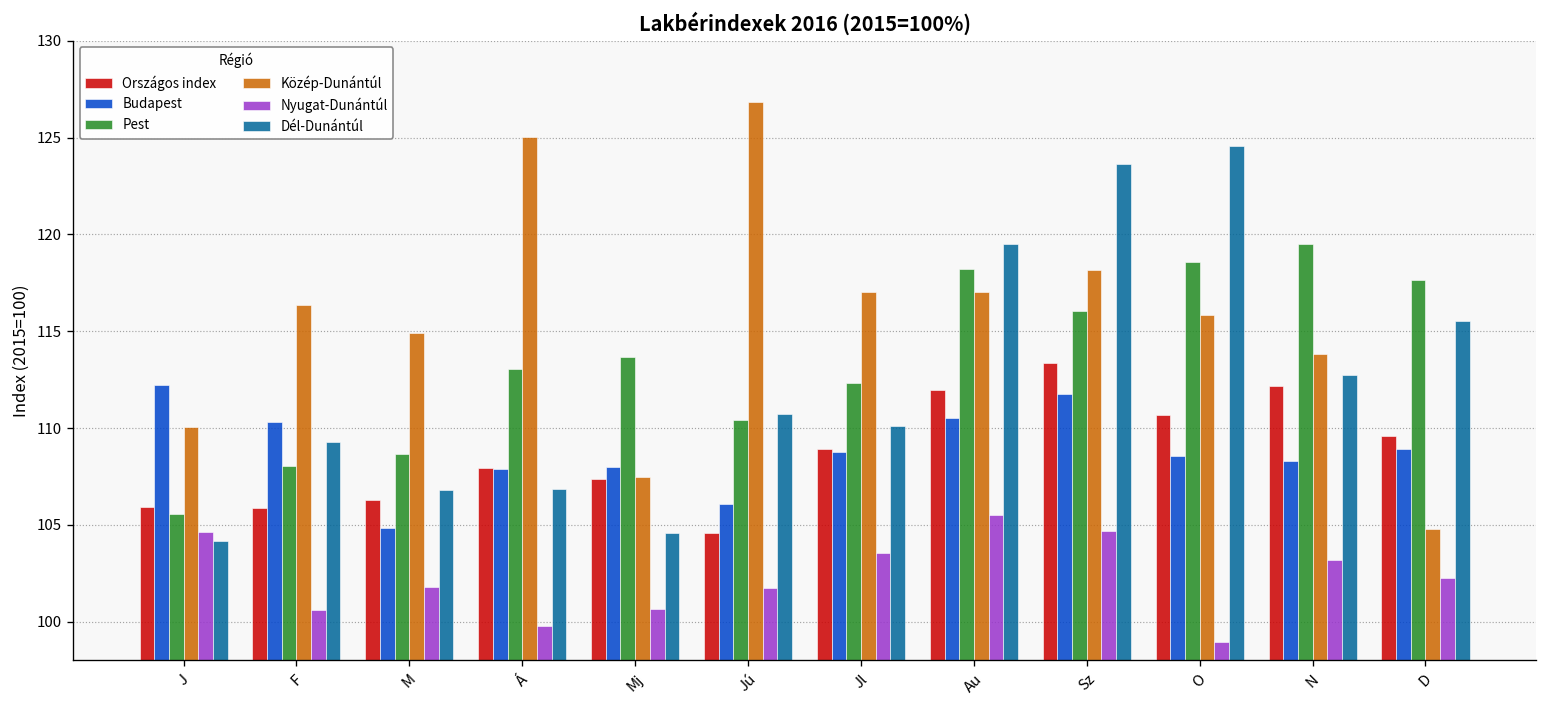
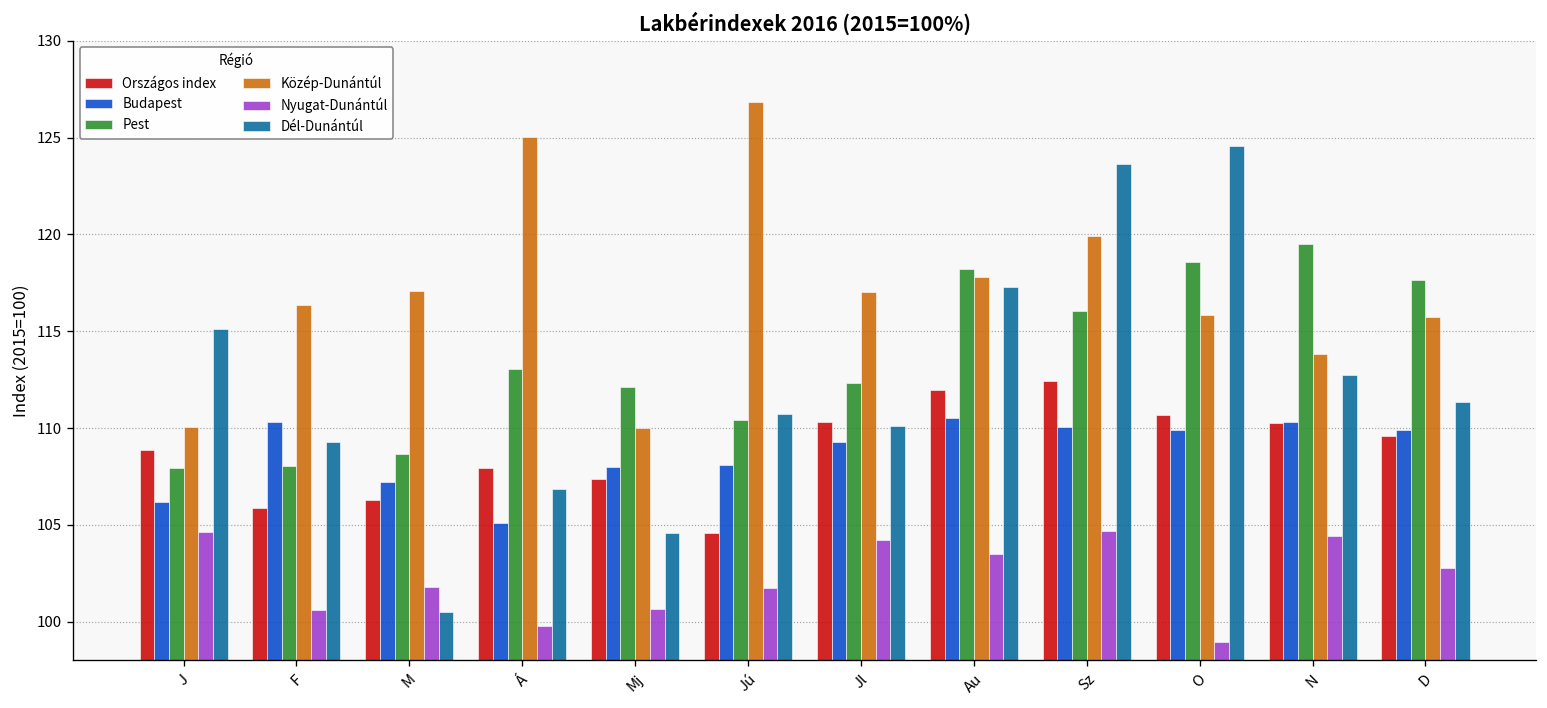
  {
    "Országos index": {
-     "J": 106.0,
+     "J": 108.9,
      "F": 105.9,
      "M": 106.3,
      "Á": 108.0,
      "Mj": 107.4,
      "Jú": 104.6,
-     "Jl": 108.9,
+     "Jl": 110.3,
      "Au": 112.0,
-     "Sz": 113.4,
+     "Sz": 112.4,
      "O": 110.7,
-     "N": 112.2,
+     "N": 110.3,
      "D": 109.6
    },
    "Budapest": {
-     "J": 112.2,
+     "J": 106.2,
      "F": 110.3,
-     "M": 104.8,
-     "Á": 107.9,
+     "M": 107.2,
+     "Á": 105.1,
      "Mj": 108.0,
-     "Jú": 106.1,
-     "Jl": 108.8,
+     "Jú": 108.1,
+     "Jl": 109.3,
      "Au": 110.5,
-     "Sz": 111.8,
-     "O": 108.6,
-     "N": 108.3,
-     "D": 108.9
+     "Sz": 110.1,
+     "O": 109.9,
+     "N": 110.3,
+     "D": 109.9
    },
    "Pest": {
-     "J": 105.6,
+     "J": 107.9,
      "F": 108.0,
      "M": 108.7,
      "Á": 113.0,
-     "Mj": 113.7,
+     "Mj": 112.1,
      "Jú": 110.4,
      "Jl": 112.3,
      "Au": 118.2,
      "Sz": 116.1,
      "O": 118.6,
      "N": 119.5,
      "D": 117.7
    },
    "Közép-Dunántúl": {
      "J": 110.1,
      "F": 116.4,
-     "M": 114.9,
+     "M": 117.1,
      "Á": 125.1,
-     "Mj": 107.5,
+     "Mj": 110.0,
      "Jú": 126.9,
      "Jl": 117.1,
-     "Au": 117.1,
-     "Sz": 118.2,
+     "Au": 117.8,
+     "Sz": 119.9,
      "O": 115.8,
      "N": 113.8,
-     "D": 104.8
+     "D": 115.7
    },
    "Nyugat-Dunántúl": {
      "J": 104.6,
      "F": 100.6,
      "M": 101.8,
      "Á": 99.8,
      "Mj": 100.7,
      "Jú": 101.7,
-     "Jl": 103.5,
-     "Au": 105.5,
+     "Jl": 104.2,
+     "Au": 103.5,
      "Sz": 104.7,
      "O": 98.9,
-     "N": 103.2,
-     "D": 102.3
+     "N": 104.4,
+     "D": 102.8
    },
    "Dél-Dunántúl": {
-     "J": 104.2,
+     "J": 115.1,
      "F": 109.3,
-     "M": 106.8,
+     "M": 100.5,
      "Á": 106.8,
      "Mj": 104.6,
      "Jú": 110.8,
      "Jl": 110.1,
-     "Au": 119.5,
+     "Au": 117.3,
      "Sz": 123.6,
      "O": 124.6,
      "N": 112.8,
-     "D": 115.5
+     "D": 111.3
    }
  }
